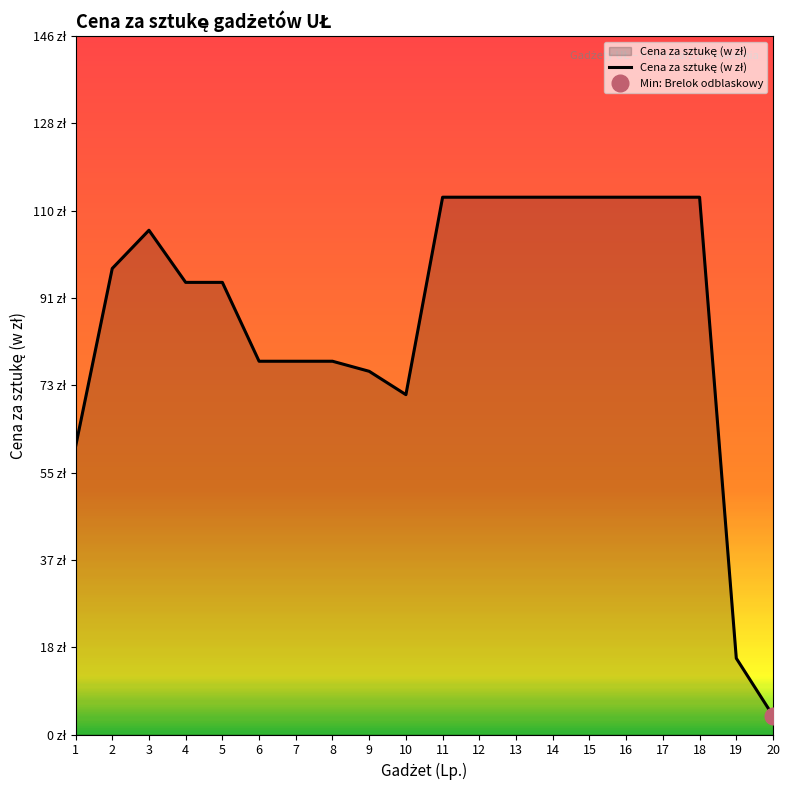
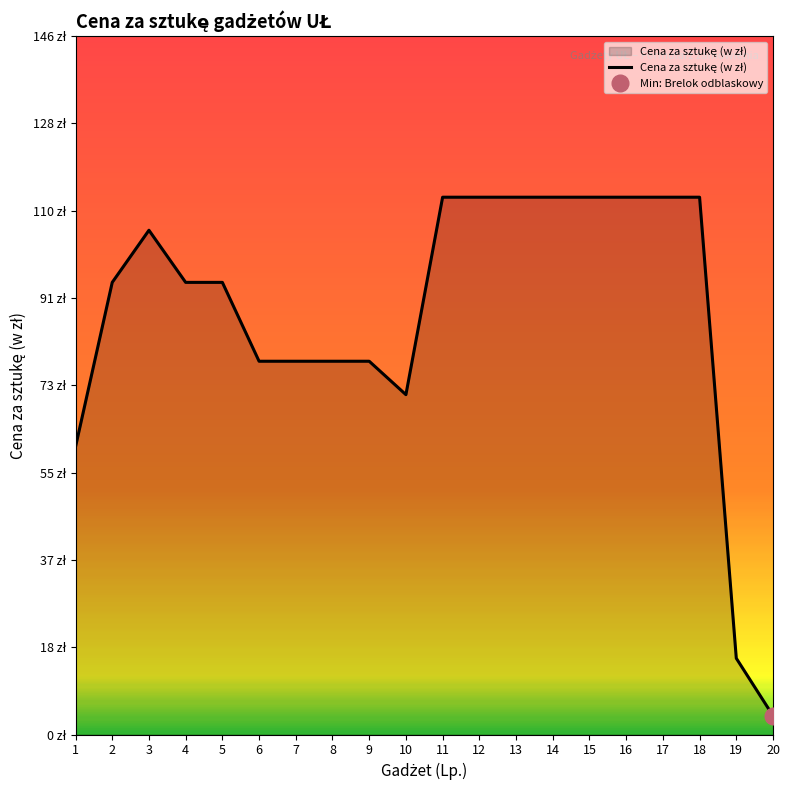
  {
    "Cena za sztukę (w zł)": {
      "1": "60 zł",
-     "2": "98 zł",
+     "2": "95 zł",
      "3": "106 zł",
      "4": "95 zł",
      "5": "95 zł",
      "6": "78 zł",
      "7": "78 zł",
      "8": "78 zł",
-     "9": "76 zł",
+     "9": "78 zł",
      "10": "71 zł",
      "11": "113 zł",
      "12": "113 zł",
      "13": "113 zł",
      "14": "113 zł",
      "15": "113 zł",
      "16": "113 zł",
      "17": "113 zł",
      "18": "113 zł",
      "19": "16 zł"
    }
  }
